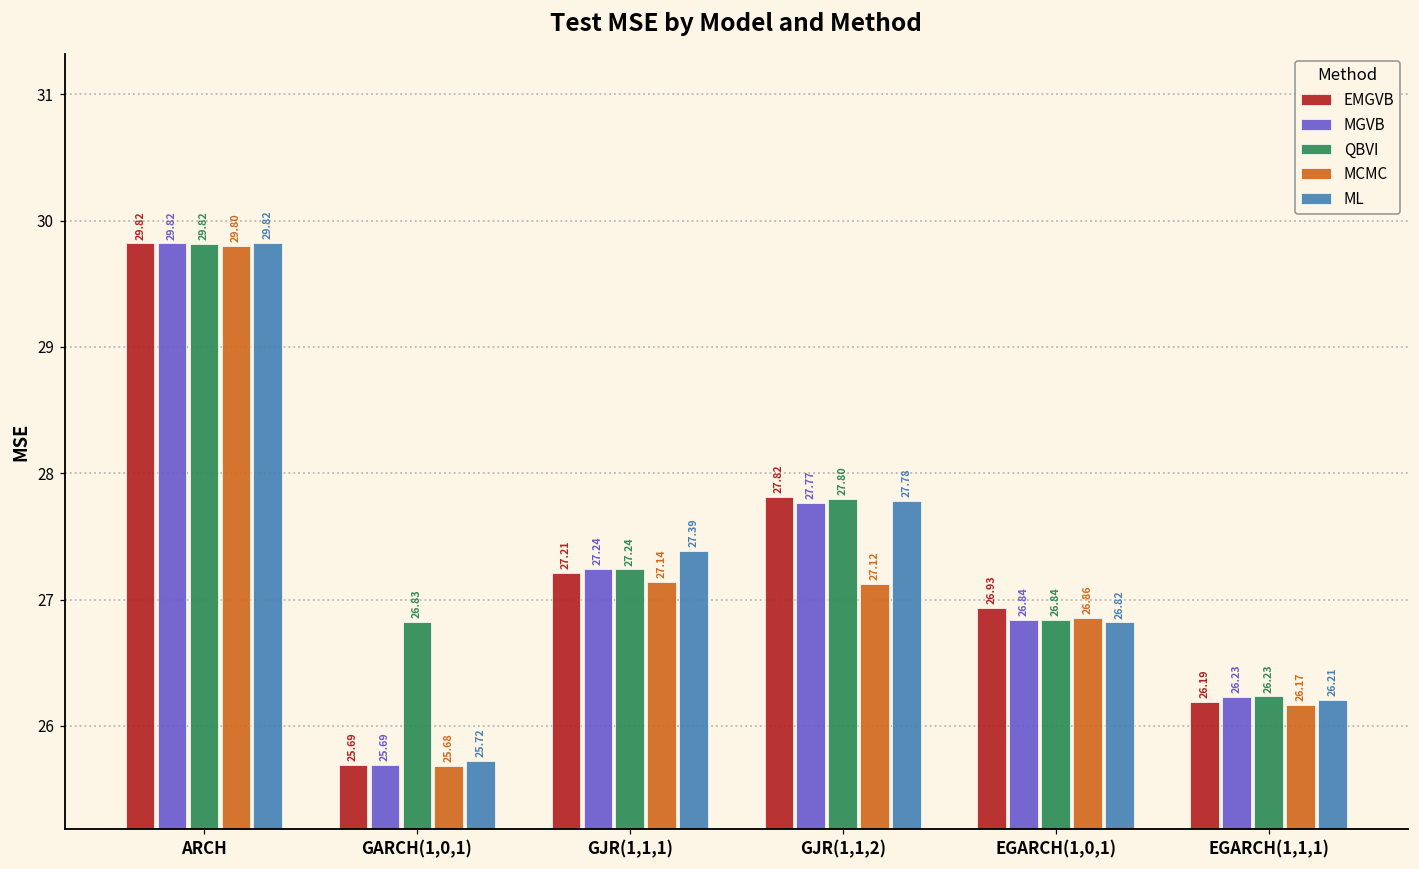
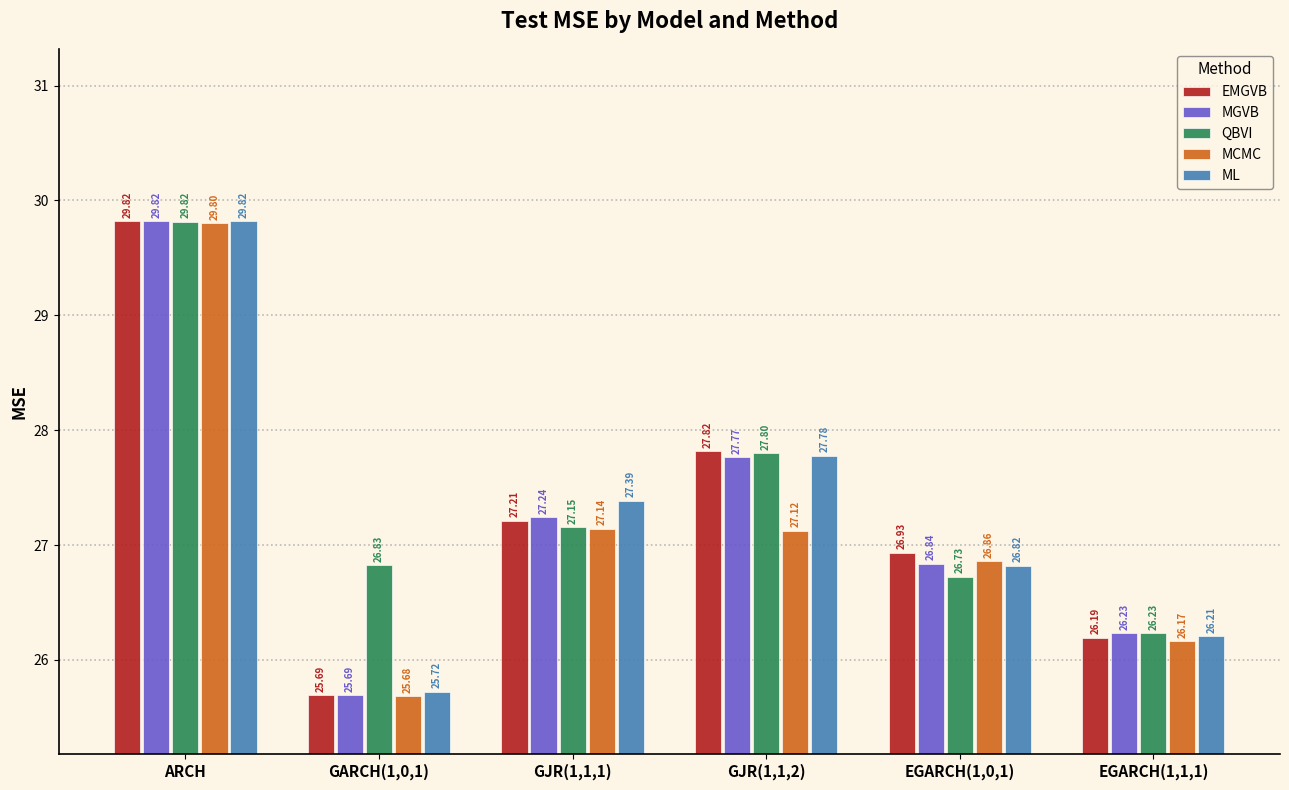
  {
    "EMGVB": {
      "ARCH": 29.82,
      "GARCH(1,0,1)": 25.69,
      "GJR(1,1,1)": 27.21,
      "GJR(1,1,2)": 27.82,
      "EGARCH(1,0,1)": 26.93,
      "EGARCH(1,1,1)": 26.19
    },
    "QBVI": {
      "ARCH": 29.82,
      "GARCH(1,0,1)": 26.83,
-     "GJR(1,1,1)": 27.24,
+     "GJR(1,1,1)": 27.15,
      "GJR(1,1,2)": 27.80,
-     "EGARCH(1,0,1)": 26.84,
+     "EGARCH(1,0,1)": 26.73,
      "EGARCH(1,1,1)": 26.23
    },
    "MCMC": {
      "ARCH": 29.80,
      "GARCH(1,0,1)": 25.68,
      "GJR(1,1,1)": 27.14,
      "GJR(1,1,2)": 27.12,
      "EGARCH(1,0,1)": 26.86,
      "EGARCH(1,1,1)": 26.17
    }
  }
